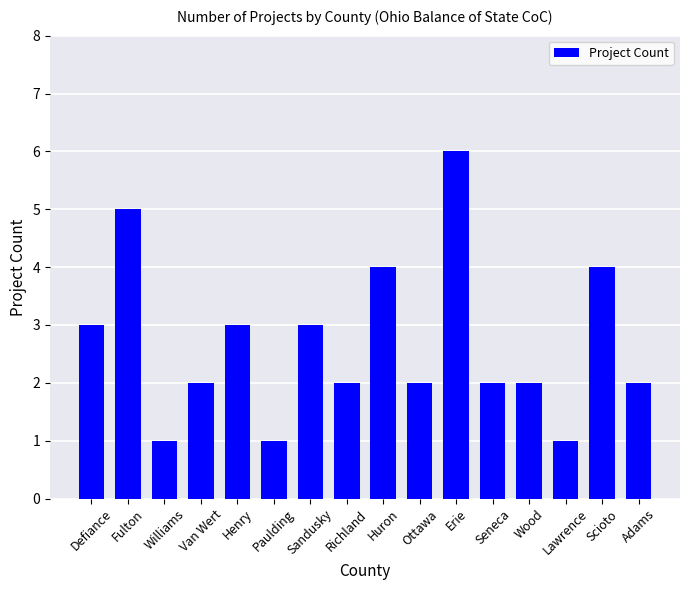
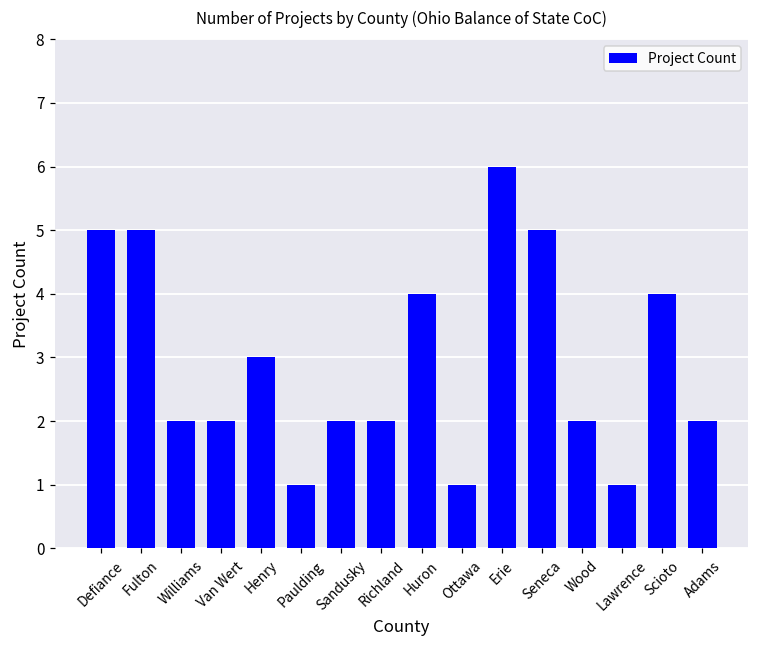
  {
-   "Defiance": 3,
+   "Defiance": 5,
    "Fulton": 5,
-   "Williams": 1,
+   "Williams": 2,
    "Van Wert": 2,
    "Henry": 3,
    "Paulding": 1,
-   "Sandusky": 3,
+   "Sandusky": 2,
    "Richland": 2,
    "Huron": 4,
-   "Ottawa": 2,
+   "Ottawa": 1,
    "Erie": 6,
-   "Seneca": 2,
+   "Seneca": 5,
    "Wood": 2,
    "Lawrence": 1,
    "Scioto": 4,
    "Adams": 2
  }
